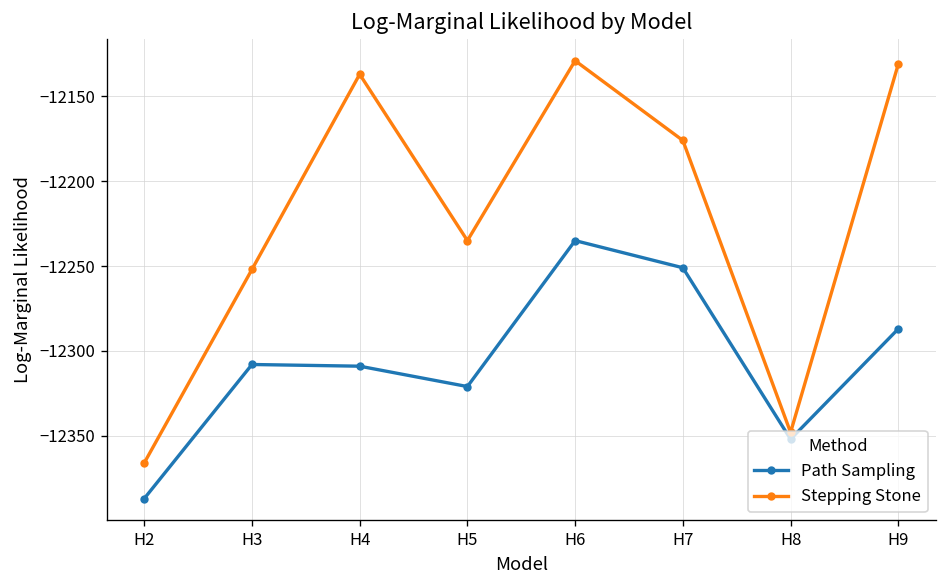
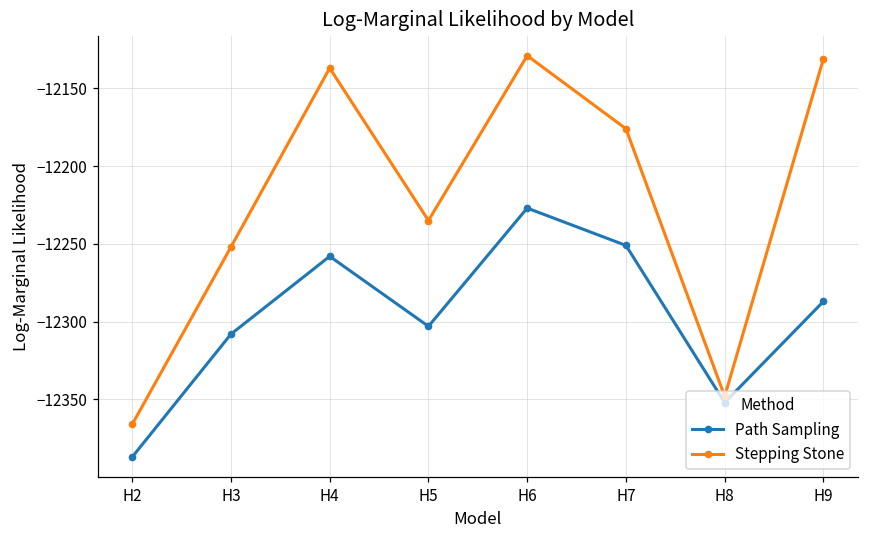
  {
    "Path Sampling": {
      "H2": -12387,
      "H3": -12308,
-     "H4": -12309,
-     "H5": -12321,
-     "H6": -12235,
+     "H4": -12258,
+     "H5": -12303,
+     "H6": -12227,
      "H7": -12251,
      "H9": -12287
    },
    "Stepping Stone": {
      "H2": -12366,
      "H3": -12252,
      "H4": -12137,
      "H5": -12235,
      "H6": -12129,
      "H7": -12176,
      "H9": -12131
    }
  }
